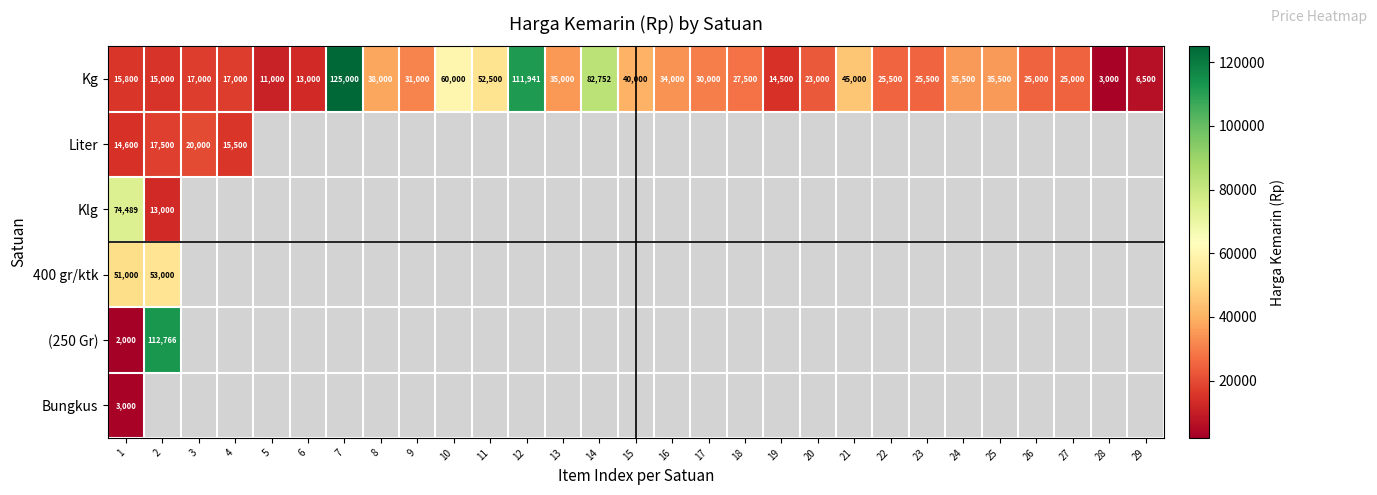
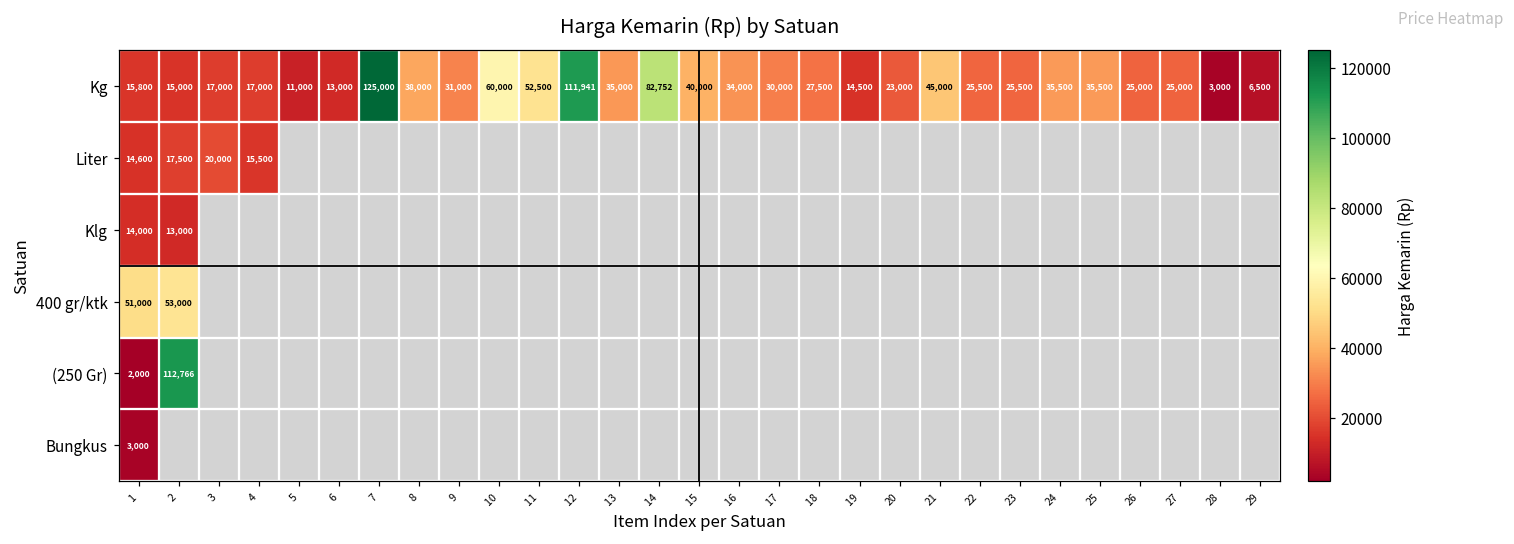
  {
    "Kg": {
      "1": "15,800",
      "2": "15,000",
      "3": "17,000",
      "4": "17,000",
      "5": "11,000",
      "6": "13,000",
      "7": "125,000",
      "8": "38,000",
      "9": "31,000",
      "10": "60,000",
      "11": "52,500",
      "12": "111,941",
      "13": "35,000",
      "14": "82,752",
      "15": "40,000",
      "16": "34,000",
      "17": "30,000",
      "18": "27,500",
      "19": "14,500",
      "20": "23,000",
      "21": "45,000",
      "22": "25,500",
      "23": "25,500",
      "24": "35,500",
      "25": "35,500",
      "26": "25,000",
      "27": "25,000",
      "28": "3,000",
      "29": "6,500"
    },
    "Liter": {
      "1": "14,600",
      "2": "17,500",
      "3": "20,000",
      "4": "15,500"
    },
    "Klg": {
-     "1": "74,489",
+     "1": "14,000",
      "2": "13,000"
    },
    "400 gr/ktk": {
      "1": "51,000",
      "2": "53,000"
    },
    "(250 Gr)": {
      "1": "2,000",
      "2": "112,766"
    },
    "Bungkus": {
      "1": "3,000"
    }
  }
